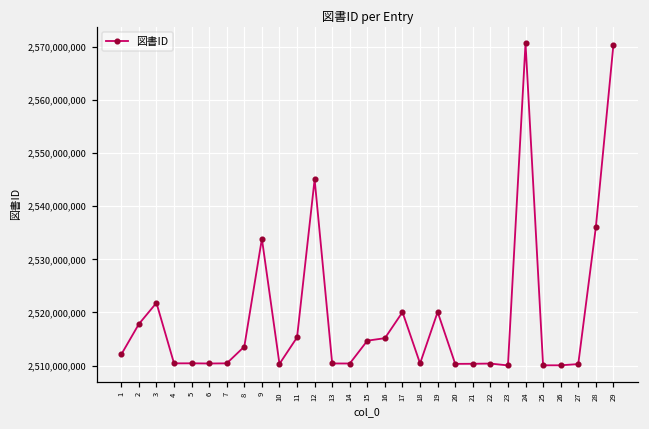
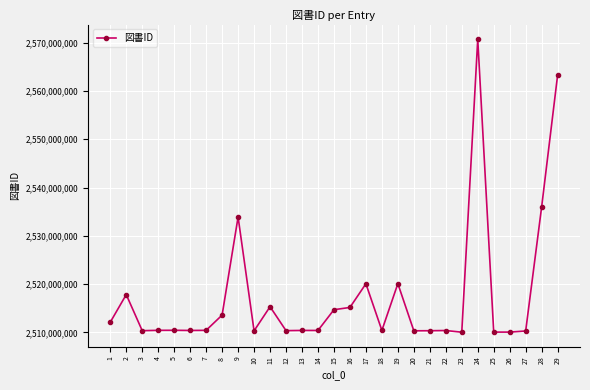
  {
    "1": "2,512,000,000",
    "2": "2,518,000,000",
-   "3": "2,522,000,000",
+   "3": "2,510,000,000",
    "4": "2,510,000,000",
    "5": "2,510,000,000",
    "6": "2,510,000,000",
    "7": "2,510,000,000",
    "8": "2,514,000,000",
    "9": "2,534,000,000",
    "10": "2,510,000,000",
    "11": "2,515,000,000",
-   "12": "2,545,000,000",
+   "12": "2,510,000,000",
    "13": "2,510,000,000",
    "14": "2,510,000,000",
    "15": "2,515,000,000",
    "16": "2,515,000,000",
    "17": "2,520,000,000",
    "18": "2,510,000,000",
    "19": "2,520,000,000",
    "20": "2,510,000,000",
    "21": "2,510,000,000",
    "22": "2,510,000,000",
    "23": "2,510,000,000",
    "24": "2,571,000,000",
    "25": "2,510,000,000",
    "26": "2,510,000,000",
    "27": "2,510,000,000",
    "28": "2,536,000,000",
-   "29": "2,570,000,000"
+   "29": "2,563,000,000"
  }
